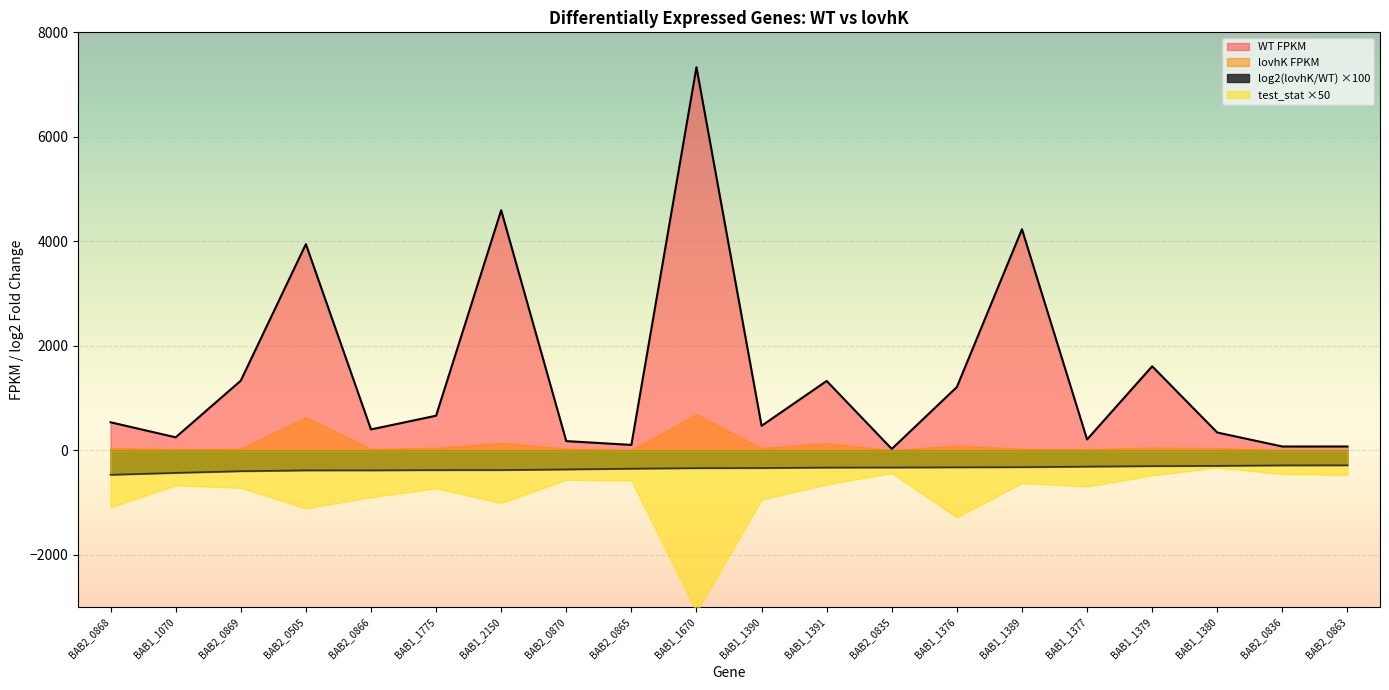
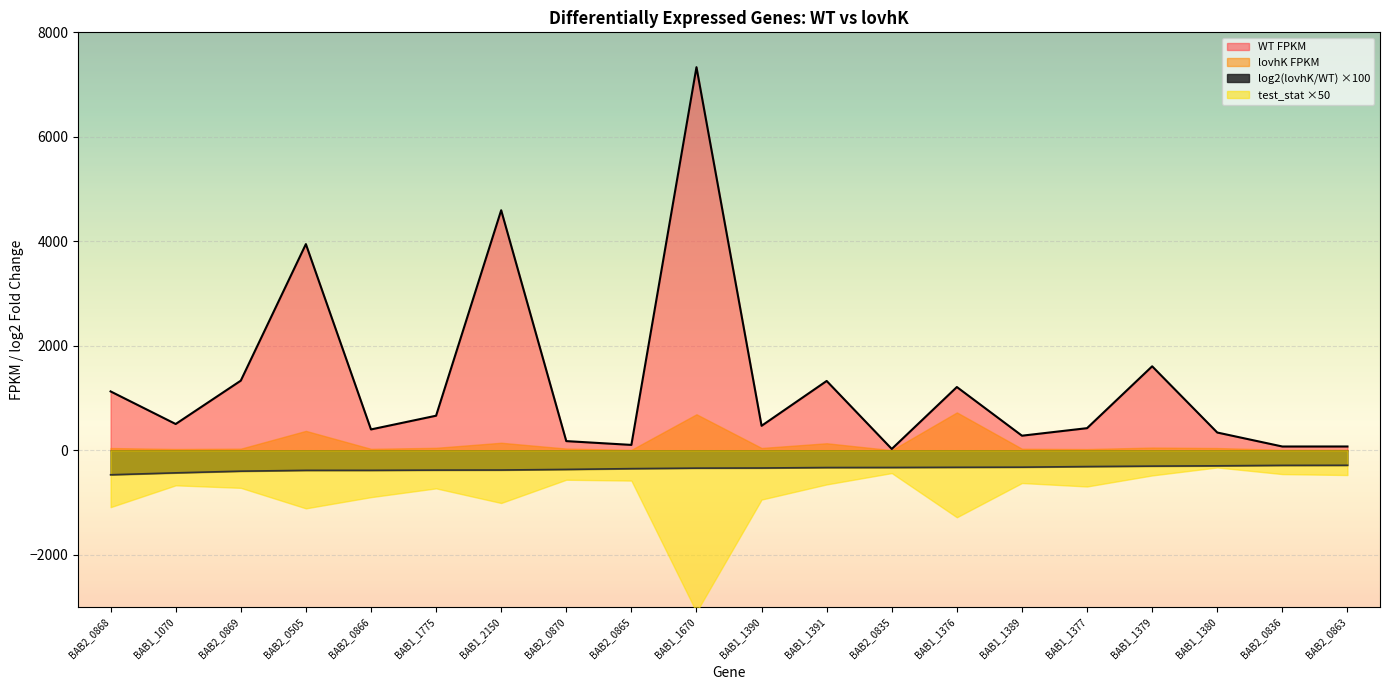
  {
    "WT FPKM": {
-     "BAB2_0868": 500,
-     "BAB1_1070": 200,
+     "BAB2_0868": 1100,
+     "BAB1_1070": 500,
      "BAB2_0869": 1300,
      "BAB2_0505": 3900,
      "BAB2_0866": 400,
      "BAB1_1775": 700,
      "BAB1_2150": 4600,
      "BAB2_0870": 200,
      "BAB2_0865": 100,
      "BAB1_1670": 7300,
      "BAB1_1390": 500,
      "BAB1_1391": 1300,
      "BAB1_1376": 1200,
-     "BAB1_1389": 4200,
-     "BAB1_1377": 200,
+     "BAB1_1389": 300,
+     "BAB1_1377": 400,
      "BAB1_1379": 1600,
      "BAB1_1380": 300,
      "BAB2_0836": 100,
      "BAB2_0863": 100
    },
    "lovhK FPKM": {
-     "BAB2_0505": 600,
+     "BAB2_0505": 400,
      "BAB1_2150": 100,
      "BAB1_1670": 700,
      "BAB1_1391": 100,
-     "BAB1_1376": 100,
+     "BAB1_1376": 700,
      "BAB1_1379": 100
    }
  }
